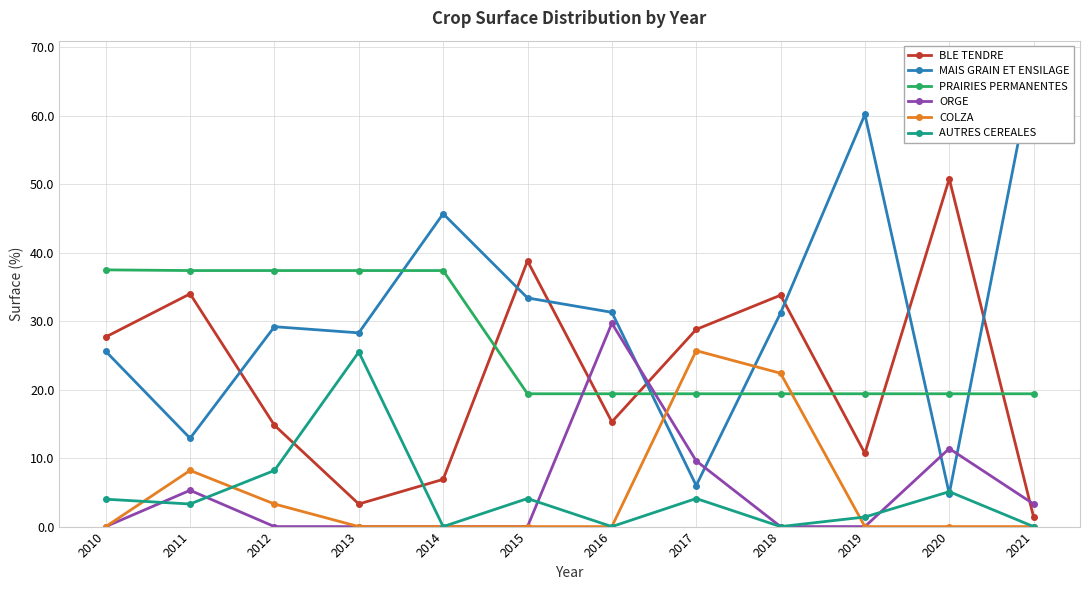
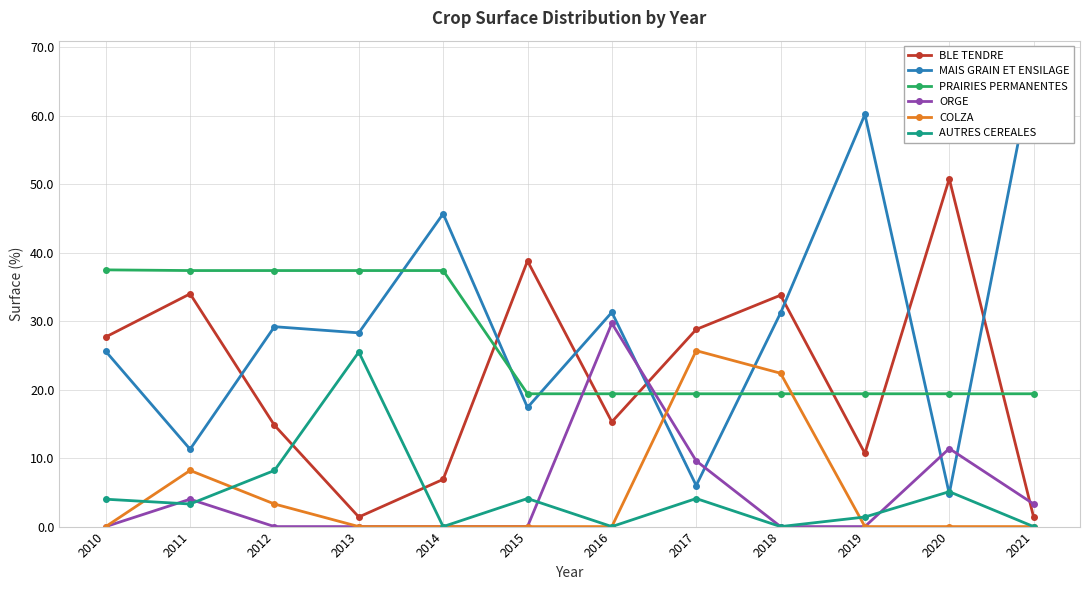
  {
    "BLE TENDRE": {
      "2010": 28,
      "2011": 34,
      "2012": 15,
-     "2013": 3,
+     "2013": 1,
      "2014": 7,
      "2015": 39,
      "2016": 15,
      "2017": 29,
      "2018": 34,
      "2019": 11,
      "2020": 51,
      "2021": 1
    },
    "MAIS GRAIN ET ENSILAGE": {
      "2010": 26,
-     "2011": 13,
+     "2011": 11,
      "2012": 29,
      "2013": 28,
      "2014": 46,
-     "2015": 33,
+     "2015": 17,
      "2016": 31,
      "2017": 6,
      "2018": 31,
      "2019": 60
    },
    "ORGE": {
-     "2011": 5,
+     "2011": 4,
      "2012": 0,
      "2016": 30,
      "2017": 10,
      "2020": 11,
      "2021": 3
    },
    "COLZA": {
      "2011": 8,
      "2012": 3,
      "2017": 26,
      "2018": 22,
      "2020": 0
    }
  }
